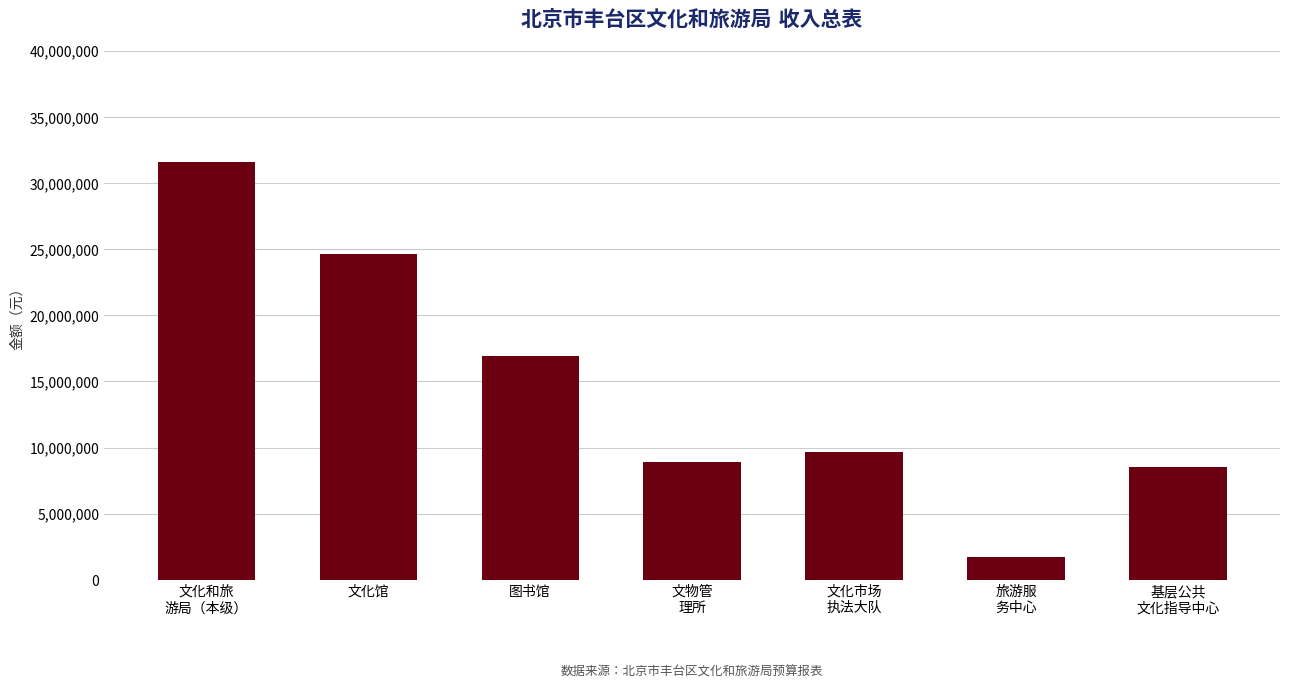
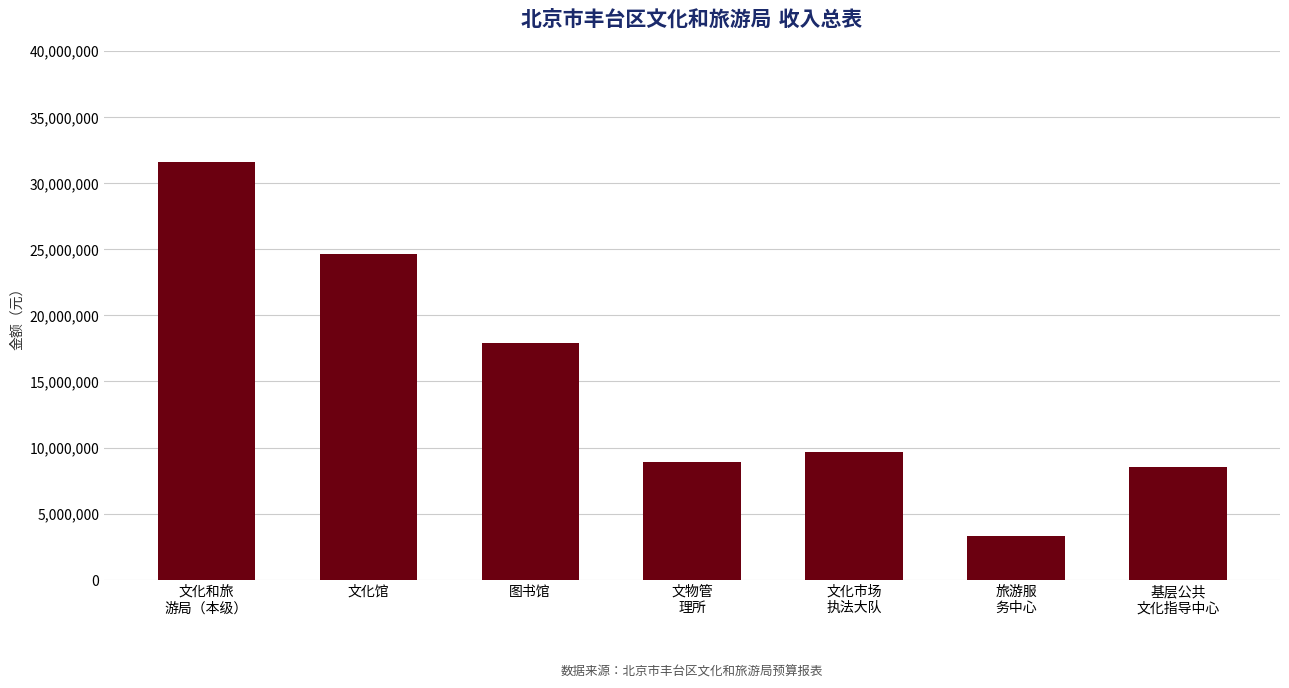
  {
    "文化和旅 游局（本级）": "31,600,000",
    "文化馆": "24,600,000",
-   "图书馆": "16,900,000",
+   "图书馆": "17,900,000",
    "文物管 理所": "8,900,000",
    "文化市场 执法大队": "9,700,000",
-   "旅游服 务中心": "1,700,000",
+   "旅游服 务中心": "3,300,000",
    "基层公共 文化指导中心": "8,500,000"
  }
